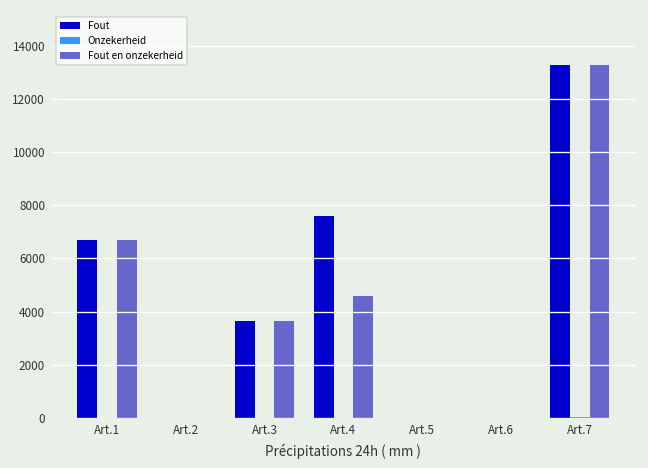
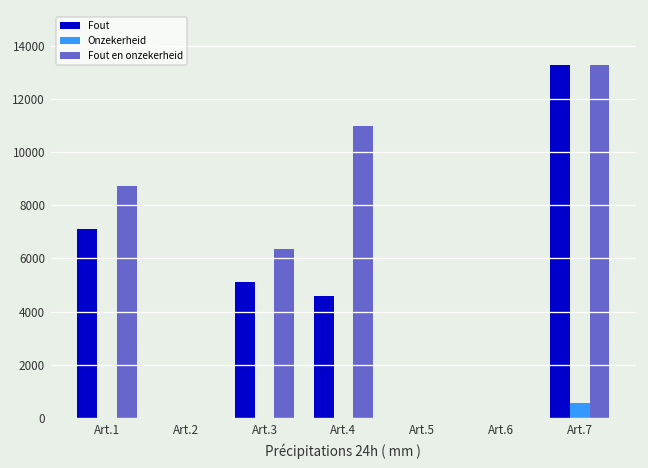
  {
    "Fout": {
-     "Art.1": 6700,
+     "Art.1": 7100,
      "Art.2": 0,
-     "Art.3": 3600,
-     "Art.4": 7600,
+     "Art.3": 5100,
+     "Art.4": 4600,
      "Art.5": 0,
      "Art.6": 0,
      "Art.7": 13300
    },
    "Onzekerheid": {
      "Art.1": 0,
      "Art.2": 0,
      "Art.3": 0,
      "Art.4": 0,
      "Art.5": 0,
      "Art.6": 0,
-     "Art.7": 0
+     "Art.7": 600
    },
    "Fout en onzekerheid": {
-     "Art.1": 6700,
+     "Art.1": 8700,
      "Art.2": 0,
-     "Art.3": 3600,
-     "Art.4": 4600,
+     "Art.3": 6300,
+     "Art.4": 11000,
      "Art.5": 0,
      "Art.6": 0,
      "Art.7": 13300
    }
  }
